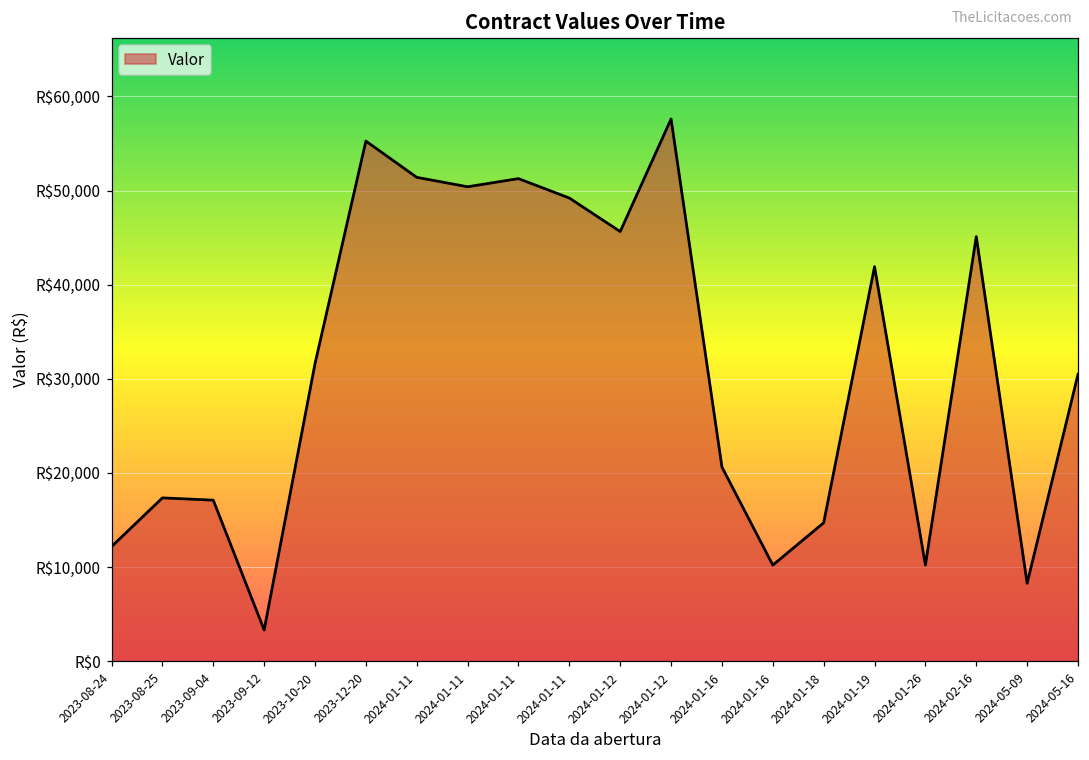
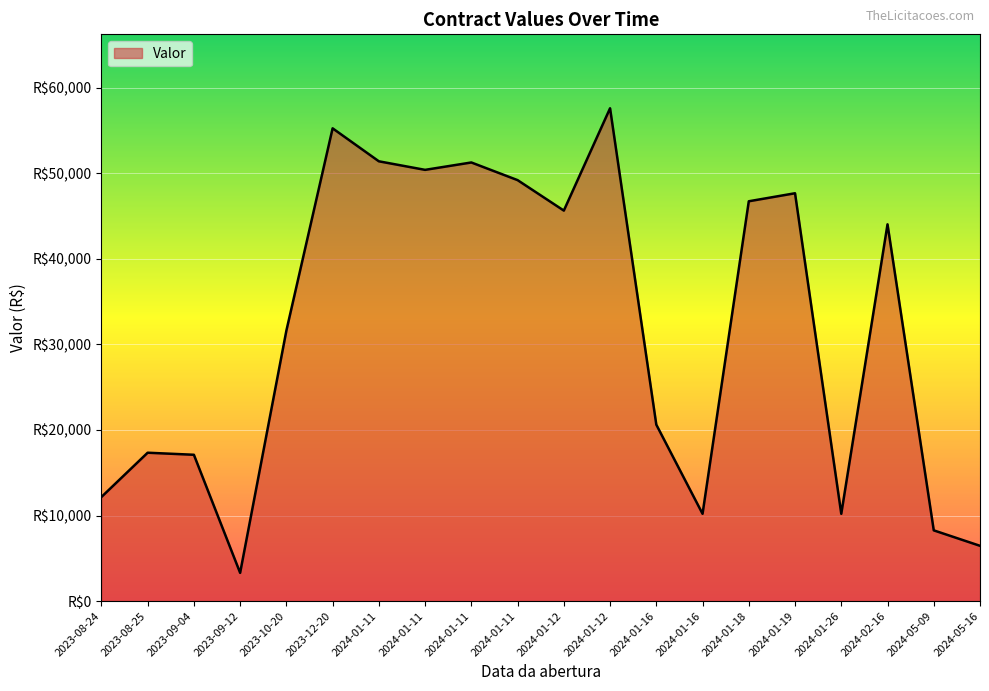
  {
    "2023-08-24": "R$12,000",
    "2023-08-25": "R$17,000",
    "2023-09-04": "R$17,000",
    "2023-09-12": "R$3,000",
    "2023-10-20": "R$32,000",
    "2023-12-20": "R$55,000",
-   "2024-01-18": "R$15,000",
-   "2024-01-19": "R$42,000",
+   "2024-01-18": "R$47,000",
+   "2024-01-19": "R$48,000",
    "2024-01-26": "R$10,000",
-   "2024-02-16": "R$45,000",
+   "2024-02-16": "R$44,000",
    "2024-05-09": "R$8,000",
-   "2024-05-16": "R$30,000"
+   "2024-05-16": "R$6,000"
  }
